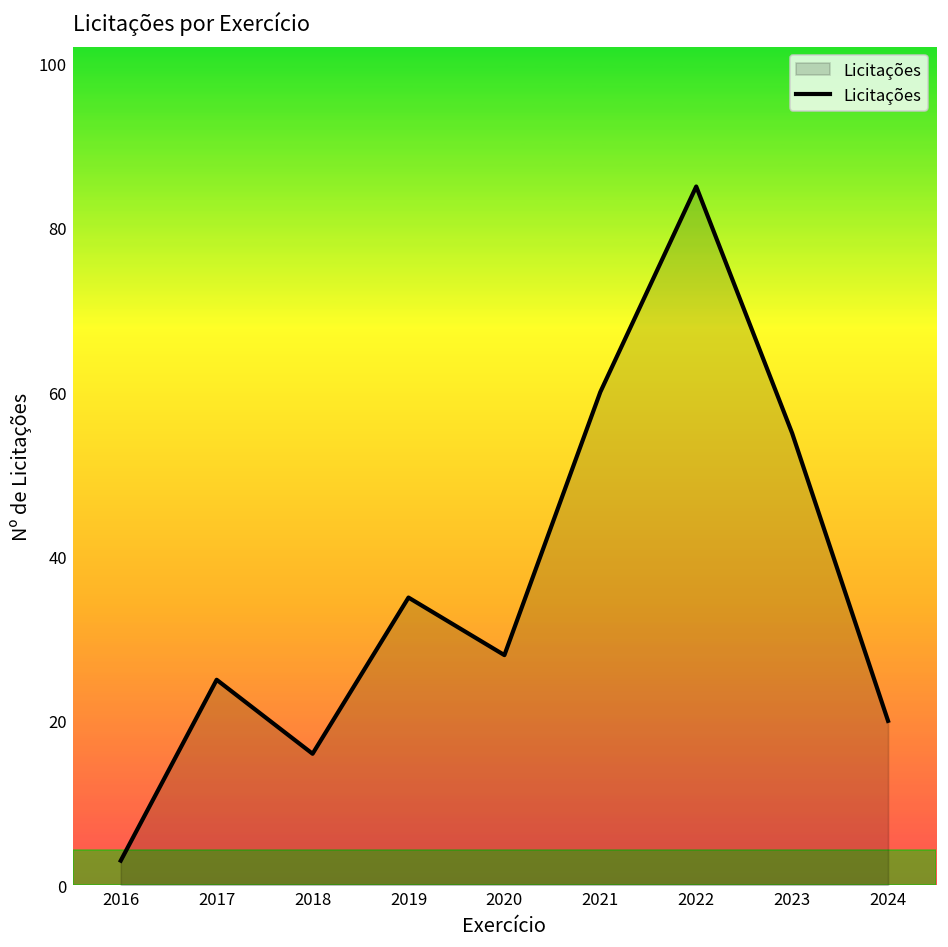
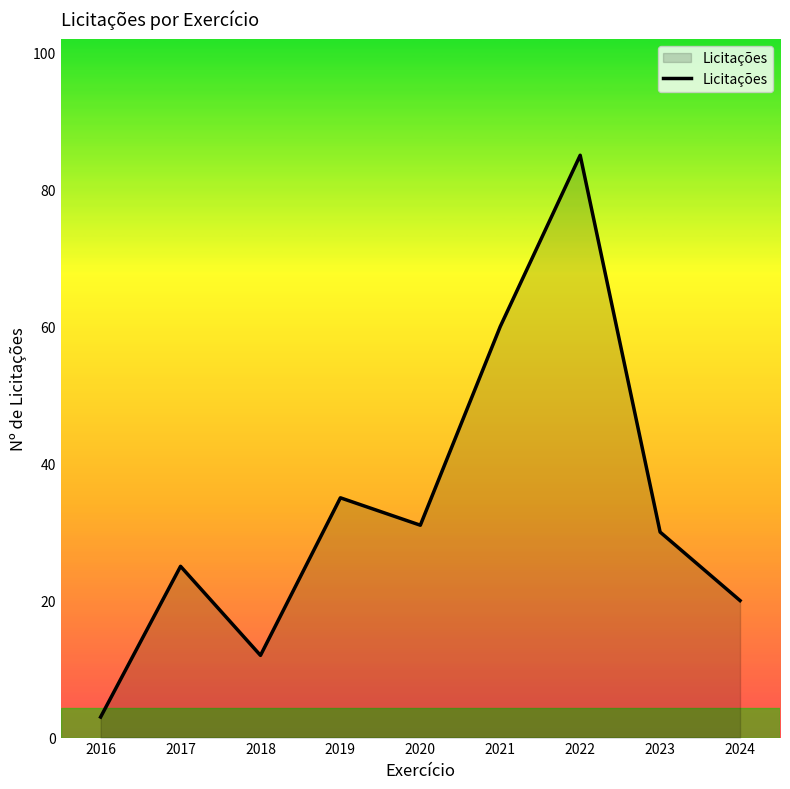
  {
    "2017": 25,
-   "2018": 16,
+   "2018": 12,
    "2019": 35,
-   "2020": 28,
+   "2020": 31,
    "2021": 60,
    "2022": 85,
-   "2023": 55,
+   "2023": 30,
    "2024": 20
  }
